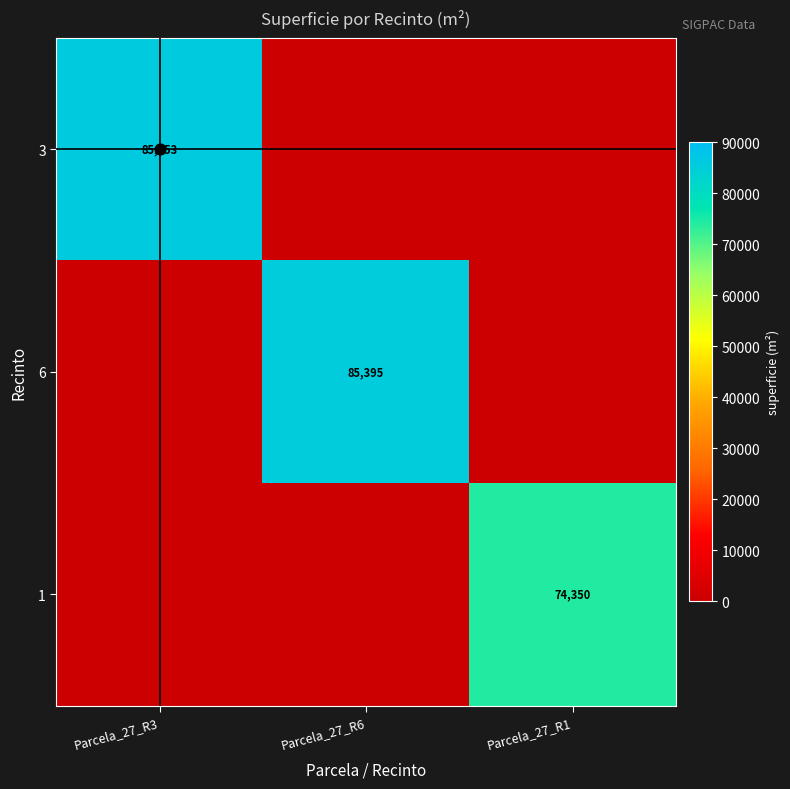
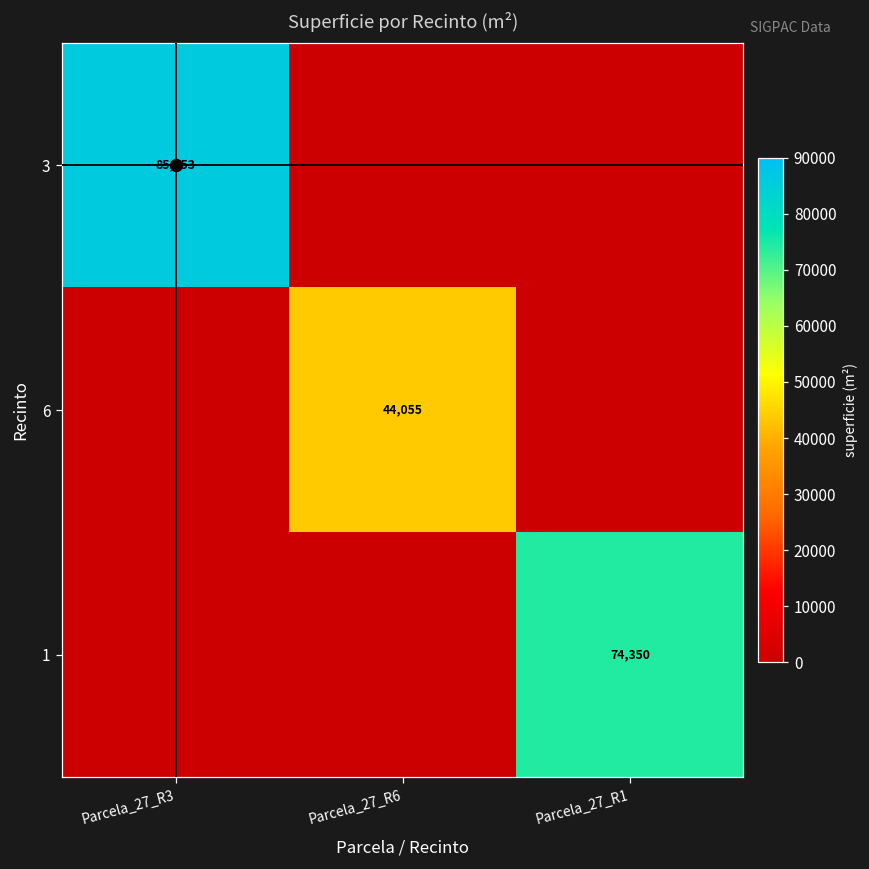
  {
    "6": {
-     "Parcela_27_R6": "85,395"
+     "Parcela_27_R6": "44,055"
    },
    "1": {
      "Parcela_27_R1": "74,350"
    }
  }
